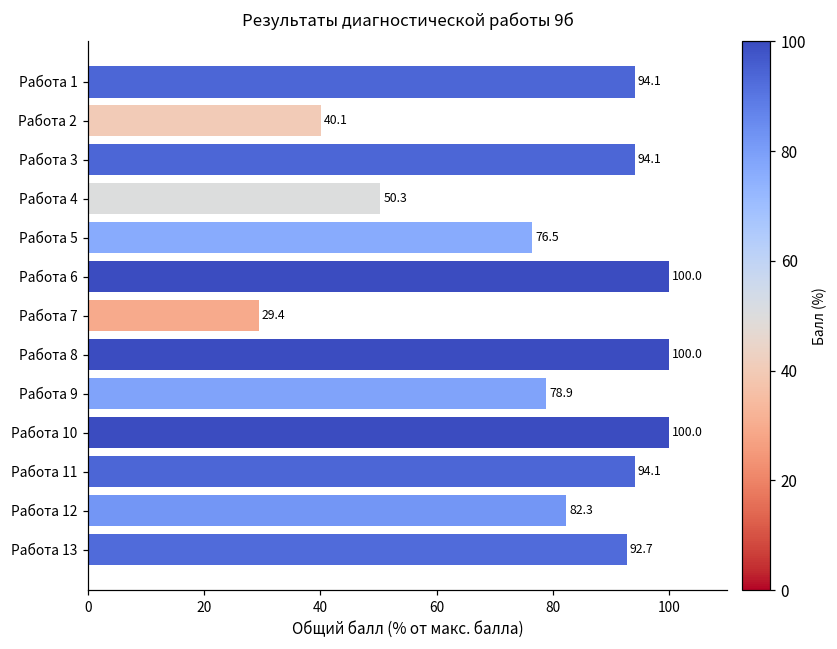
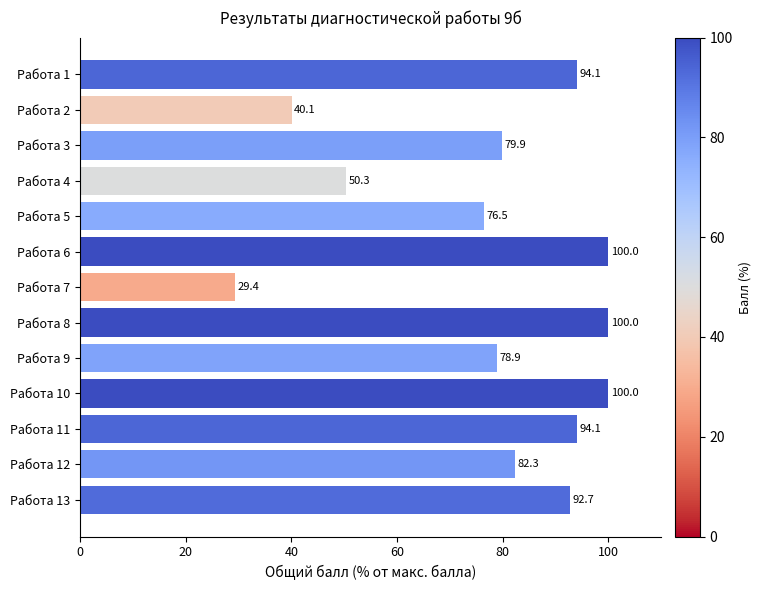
  {
    "Работа 1": 94.1,
    "Работа 2": 40.1,
-   "Работа 3": 94.1,
+   "Работа 3": 79.9,
    "Работа 4": 50.3,
    "Работа 5": 76.5,
    "Работа 6": 100.0,
    "Работа 7": 29.4,
    "Работа 8": 100.0,
    "Работа 9": 78.9,
    "Работа 10": 100.0,
    "Работа 11": 94.1,
    "Работа 12": 82.3,
    "Работа 13": 92.7
  }
